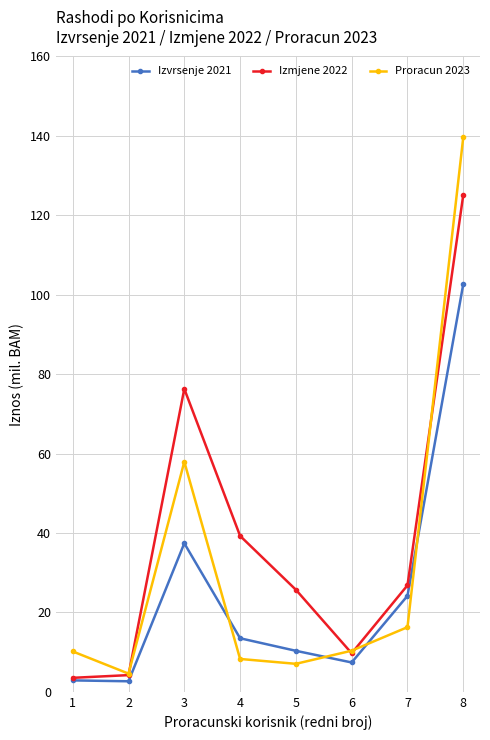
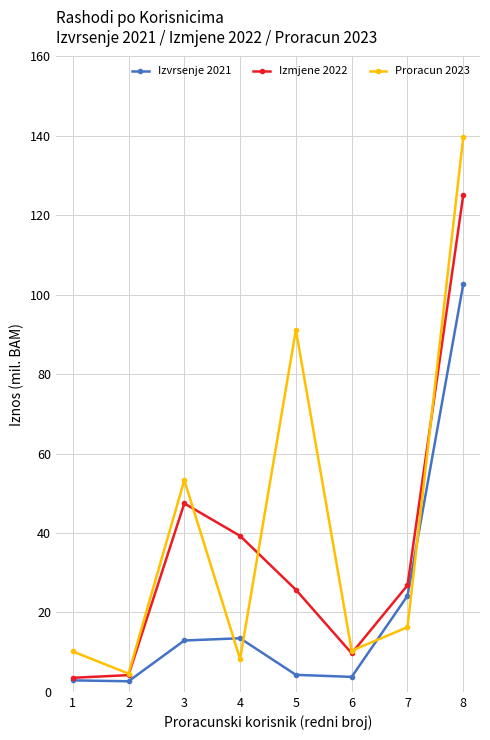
  {
    "Izvrsenje 2021": {
      "1": 3,
      "2": 3,
-     "3": 37,
+     "3": 13,
      "4": 13,
-     "5": 10,
-     "6": 7,
+     "5": 4,
+     "6": 4,
      "7": 24,
      "8": 103
    },
    "Izmjene 2022": {
      "1": 4,
-     "3": 76,
+     "3": 47,
      "4": 39,
      "5": 26,
      "6": 10,
      "7": 27,
      "8": 125
    },
    "Proracun 2023": {
      "1": 10,
-     "3": 58,
+     "3": 53,
      "4": 8,
-     "5": 7,
+     "5": 91,
      "6": 10,
      "7": 16,
      "8": 140
    }
  }
